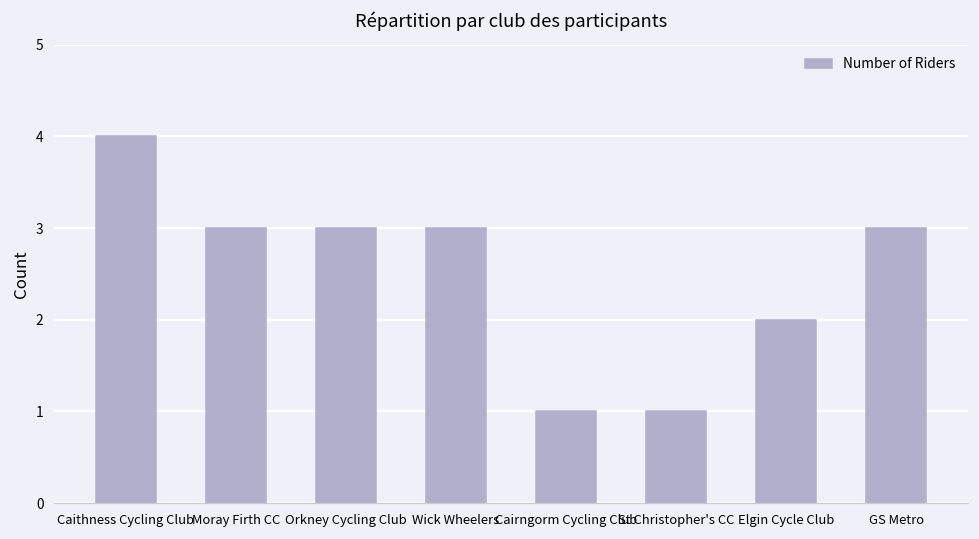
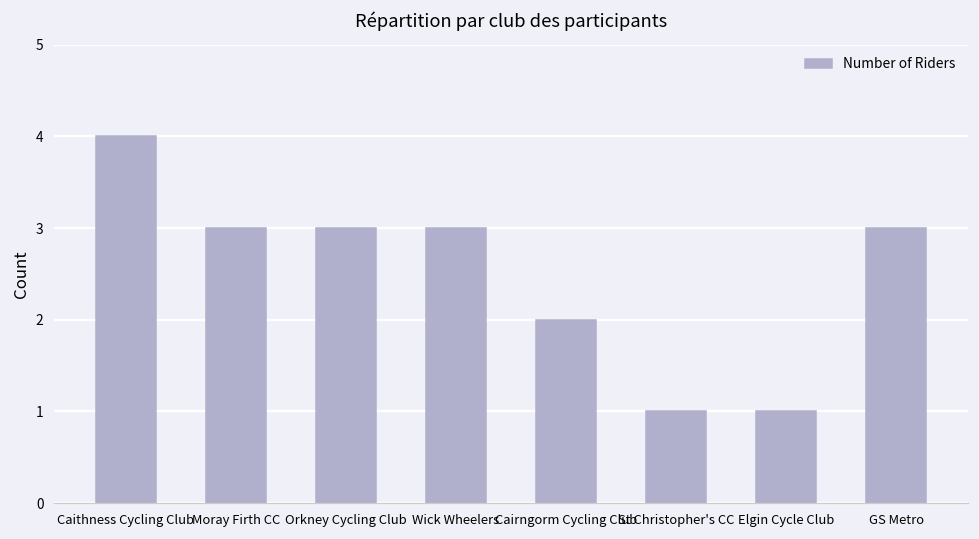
  {
    "Caithness Cycling Club": 4,
    "Moray Firth CC": 3,
    "Orkney Cycling Club": 3,
    "Wick Wheelers": 3,
-   "Cairngorm Cycling Club": 1,
-   "Elgin Cycle Club": 2,
+   "Cairngorm Cycling Club": 2,
+   "Elgin Cycle Club": 1,
    "GS Metro": 3
  }
